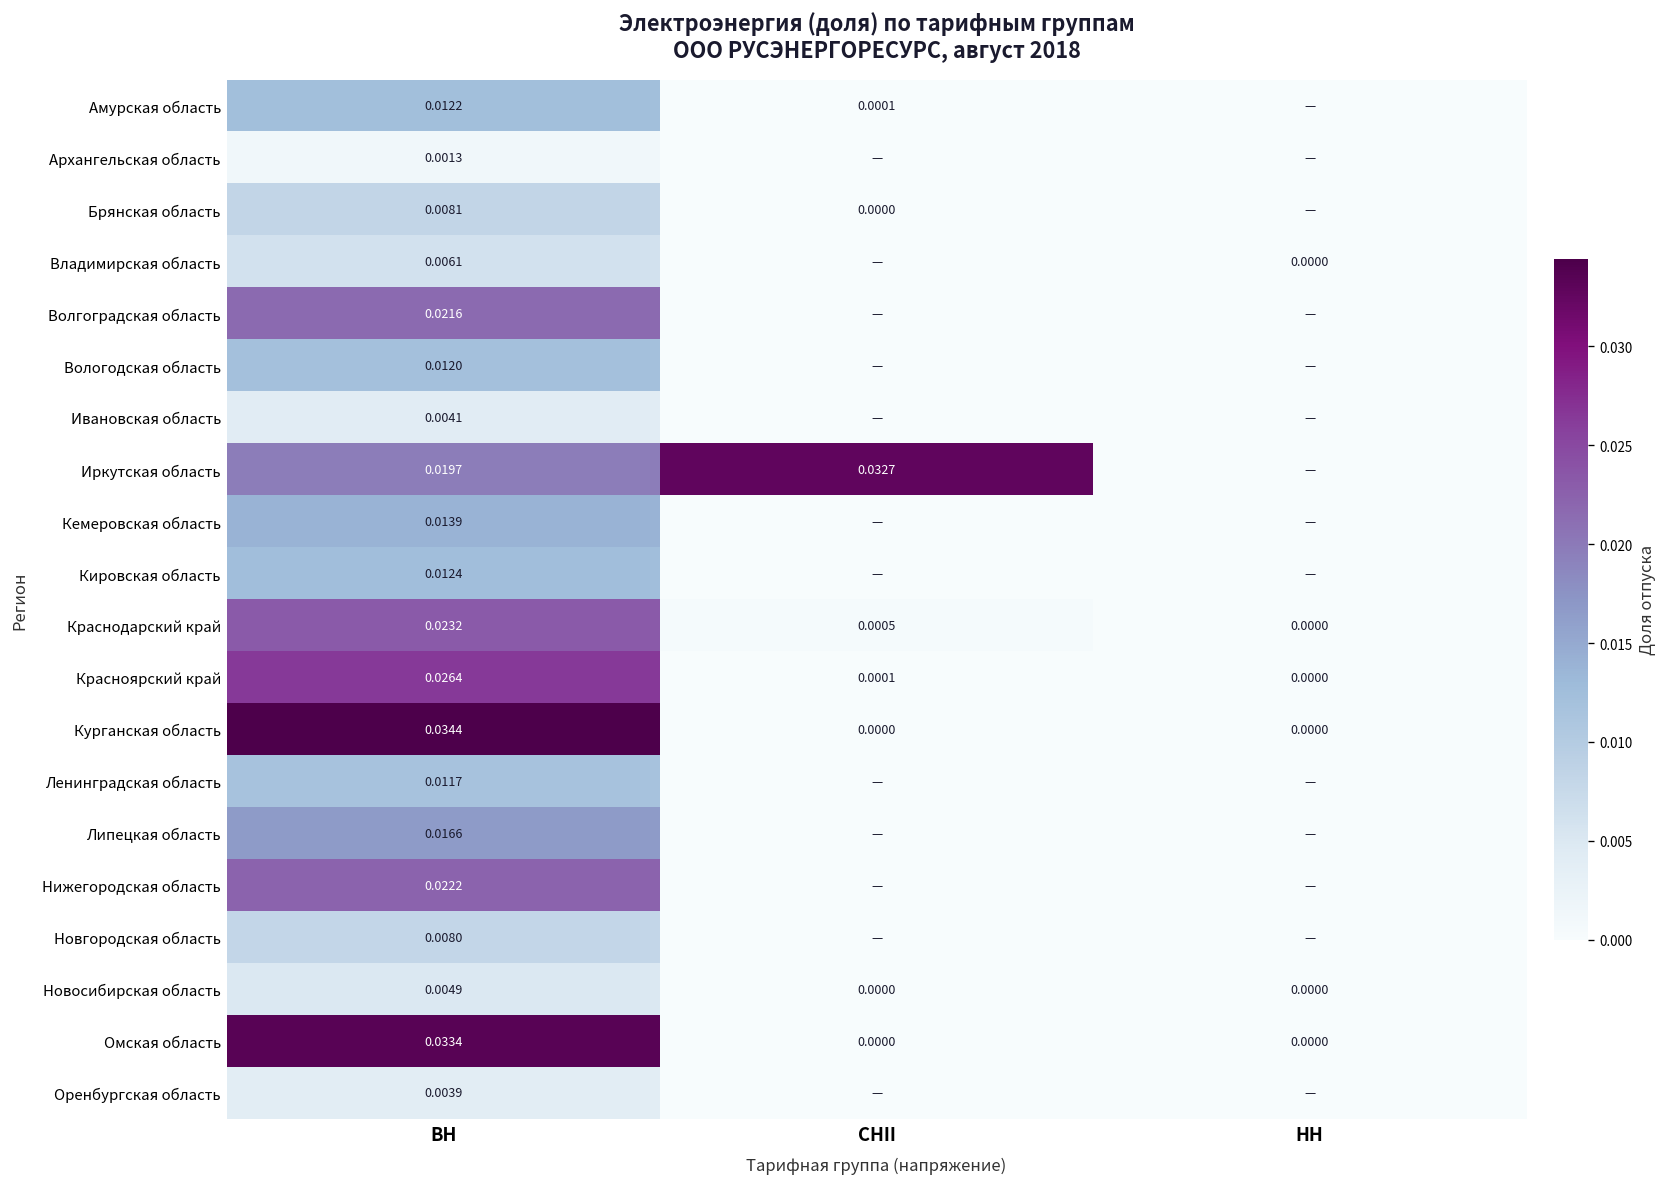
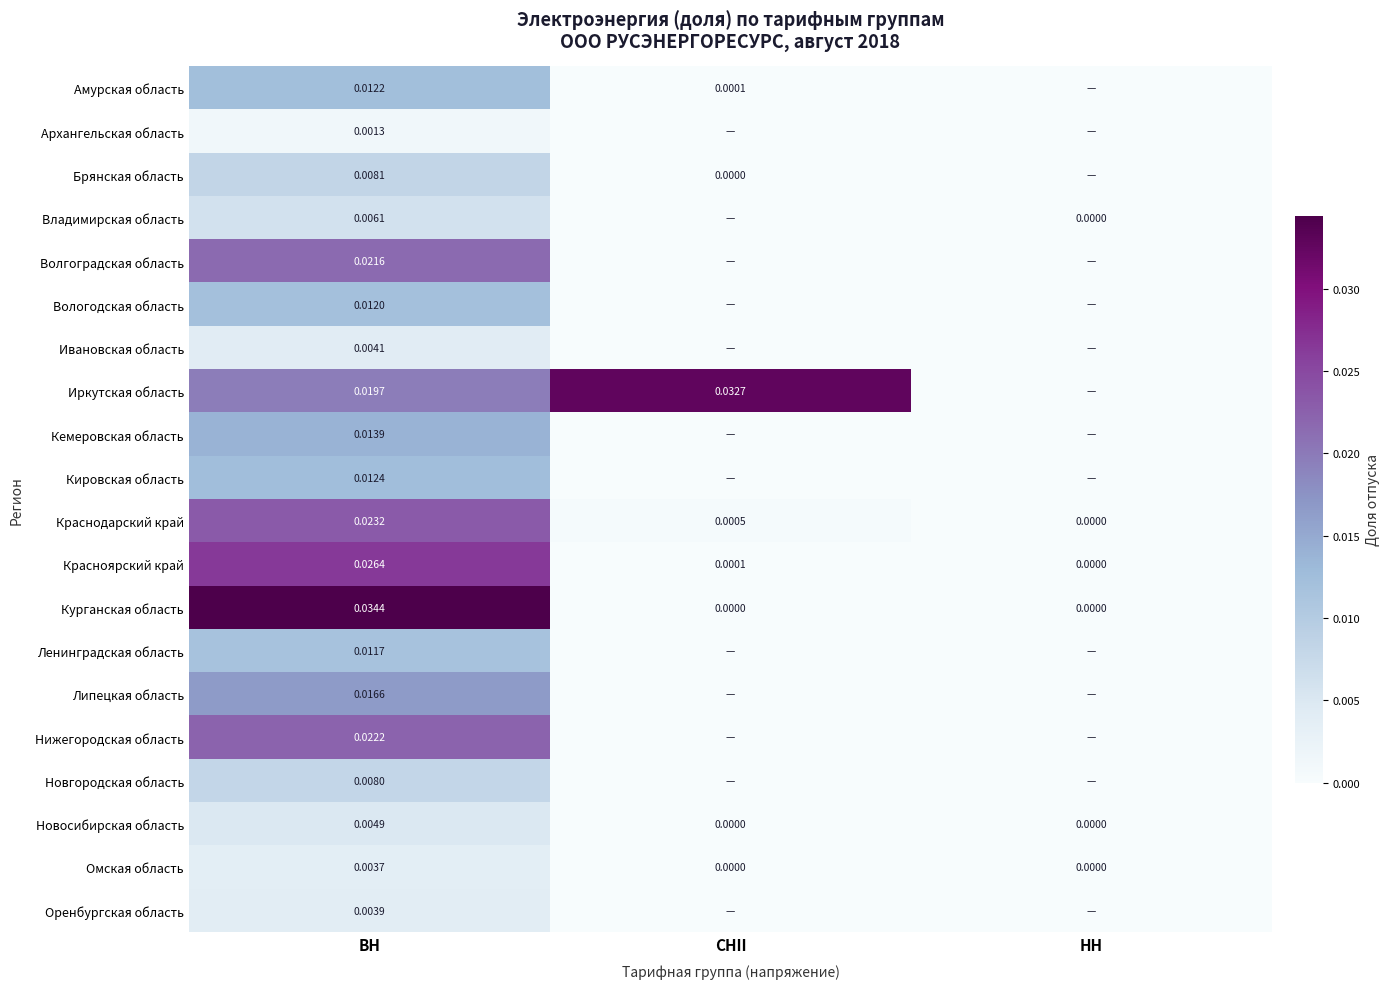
  {
    "Амурская область": {
      "ВН": 0.0122,
      "СНII": 0.0001
    },
    "Архангельская область": {
      "ВН": 0.0013
    },
    "Брянская область": {
      "ВН": 0.0081,
      "СНII": 0.0000
    },
    "Владимирская область": {
      "ВН": 0.0061,
      "НН": 0.0000
    },
    "Волгоградская область": {
      "ВН": 0.0216
    },
    "Вологодская область": {
      "ВН": 0.0120
    },
    "Ивановская область": {
      "ВН": 0.0041
    },
    "Иркутская область": {
      "ВН": 0.0197,
      "СНII": 0.0327
    },
    "Кемеровская область": {
      "ВН": 0.0139
    },
    "Кировская область": {
      "ВН": 0.0124
    },
    "Краснодарский край": {
      "ВН": 0.0232,
      "СНII": 0.0005,
      "НН": 0.0000
    },
    "Красноярский край": {
      "ВН": 0.0264,
      "СНII": 0.0001,
      "НН": 0.0000
    },
    "Курганская область": {
      "ВН": 0.0344,
      "СНII": 0.0000,
      "НН": 0.0000
    },
    "Ленинградская область": {
      "ВН": 0.0117
    },
    "Липецкая область": {
      "ВН": 0.0166
    },
    "Нижегородская область": {
      "ВН": 0.0222
    },
    "Новгородская область": {
      "ВН": 0.0080
    },
    "Новосибирская область": {
      "ВН": 0.0049,
      "СНII": 0.0000,
      "НН": 0.0000
    },
    "Омская область": {
-     "ВН": 0.0334,
+     "ВН": 0.0037,
      "СНII": 0.0000,
      "НН": 0.0000
    },
    "Оренбургская область": {
      "ВН": 0.0039
    }
  }
